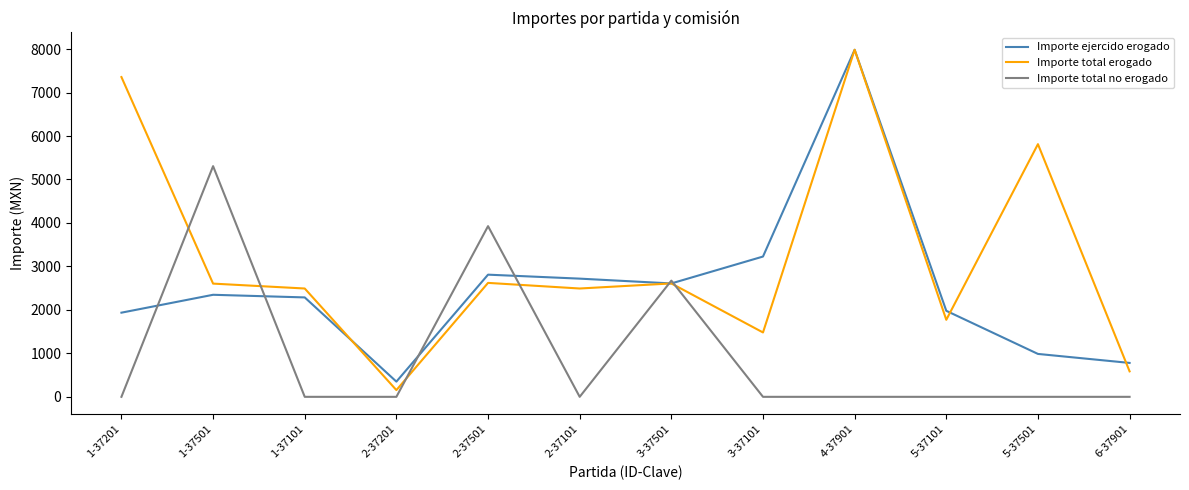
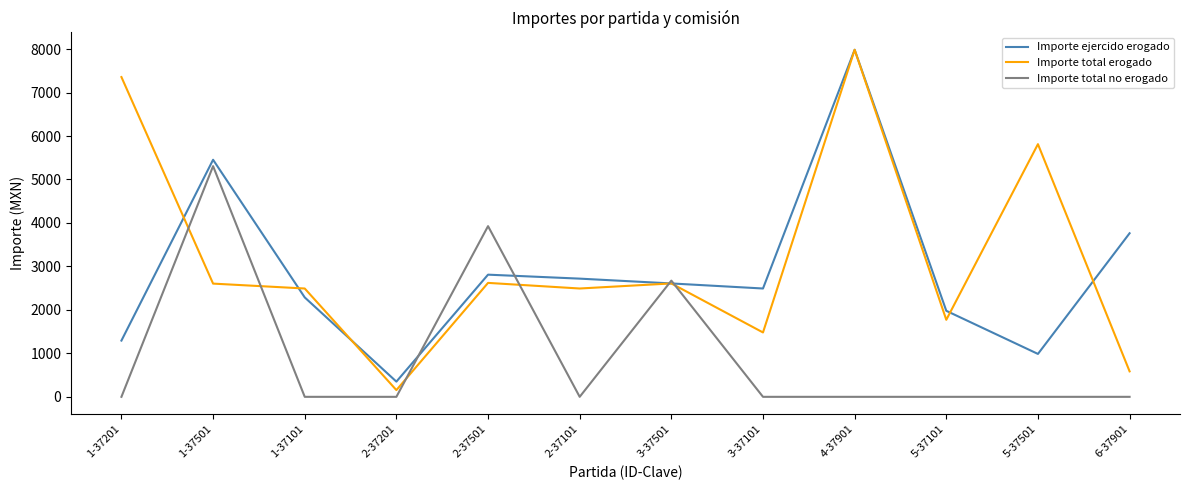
  {
    "Importe ejercido erogado": {
-     "1-37201": 1900,
-     "1-37501": 2300,
+     "1-37201": 1300,
+     "1-37501": 5500,
      "1-37101": 2300,
      "2-37201": 400,
      "2-37501": 2800,
      "2-37101": 2700,
-     "3-37101": 3200,
+     "3-37101": 2500,
      "5-37101": 2000,
      "5-37501": 1000,
-     "6-37901": 800
+     "6-37901": 3800
    },
    "Importe total erogado": {
      "1-37201": 7400,
      "1-37501": 2600,
      "1-37101": 2500,
      "2-37201": 200,
      "2-37501": 2600,
      "2-37101": 2500,
      "3-37101": 1500,
      "5-37101": 1800,
      "5-37501": 5800,
      "6-37901": 600
    },
    "Importe total no erogado": {
      "1-37201": 0,
      "1-37501": 5300,
      "1-37101": 0,
      "2-37201": 0,
      "2-37501": 3900,
      "2-37101": 0,
      "3-37501": 2700,
      "3-37101": 0,
      "4-37901": 0,
      "5-37101": 0,
      "5-37501": 0,
      "6-37901": 0
    }
  }
